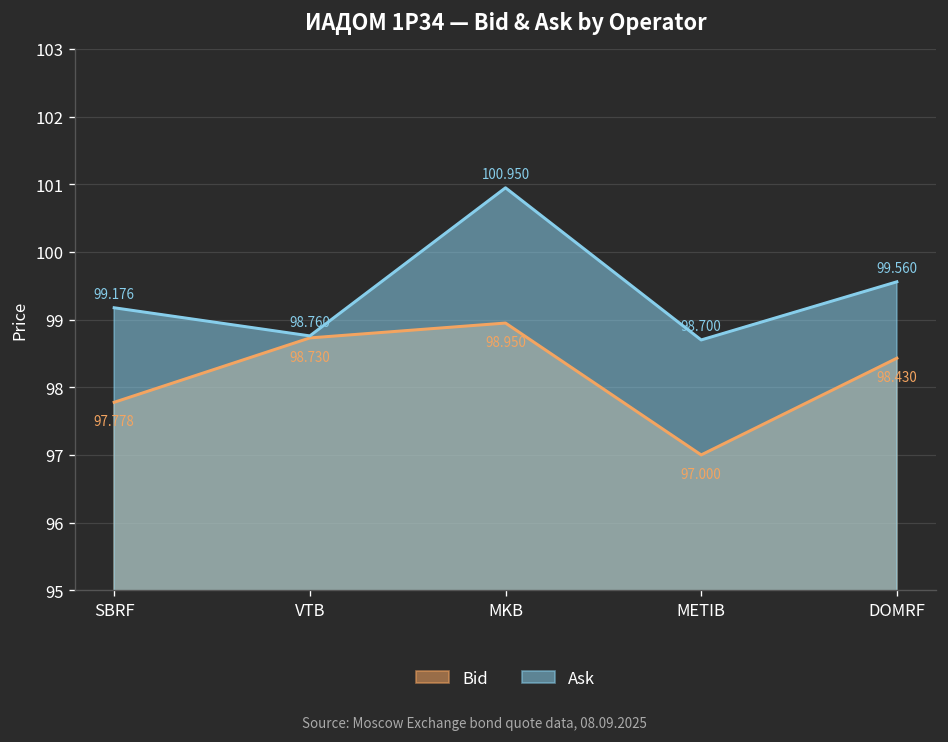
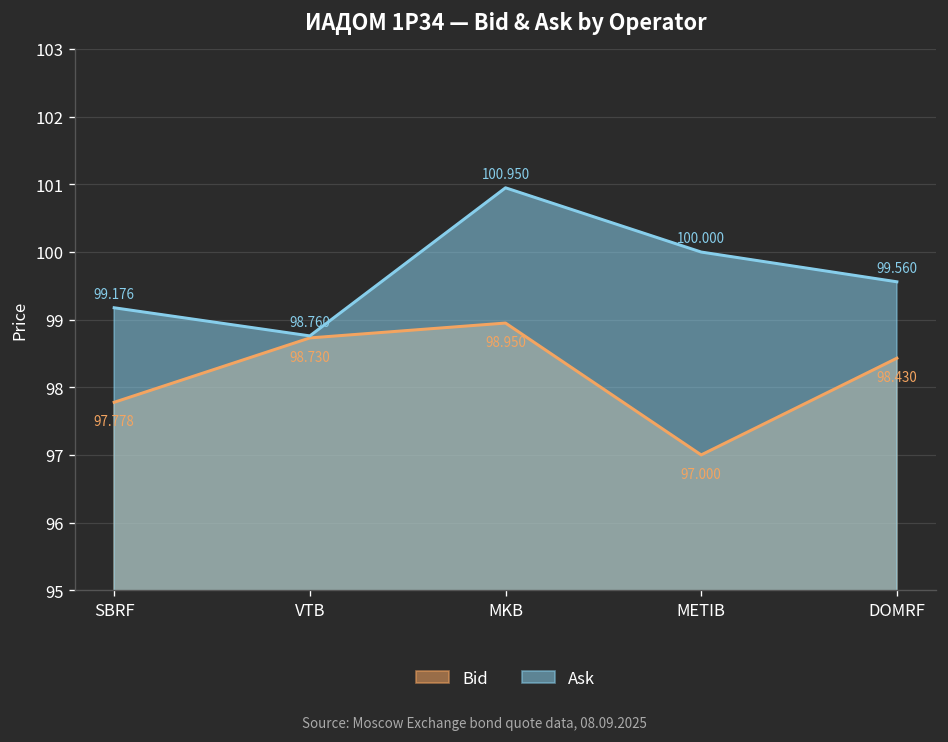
  {
    "Bid": {
      "SBRF": 97.778,
      "MKB": 98.950,
      "METIB": 97.000,
      "DOMRF": 98.430
    },
    "Ask": {
      "SBRF": 99.176,
      "MKB": 100.950,
-     "METIB": 98.700,
+     "METIB": 100.000,
      "DOMRF": 99.560
    }
  }
